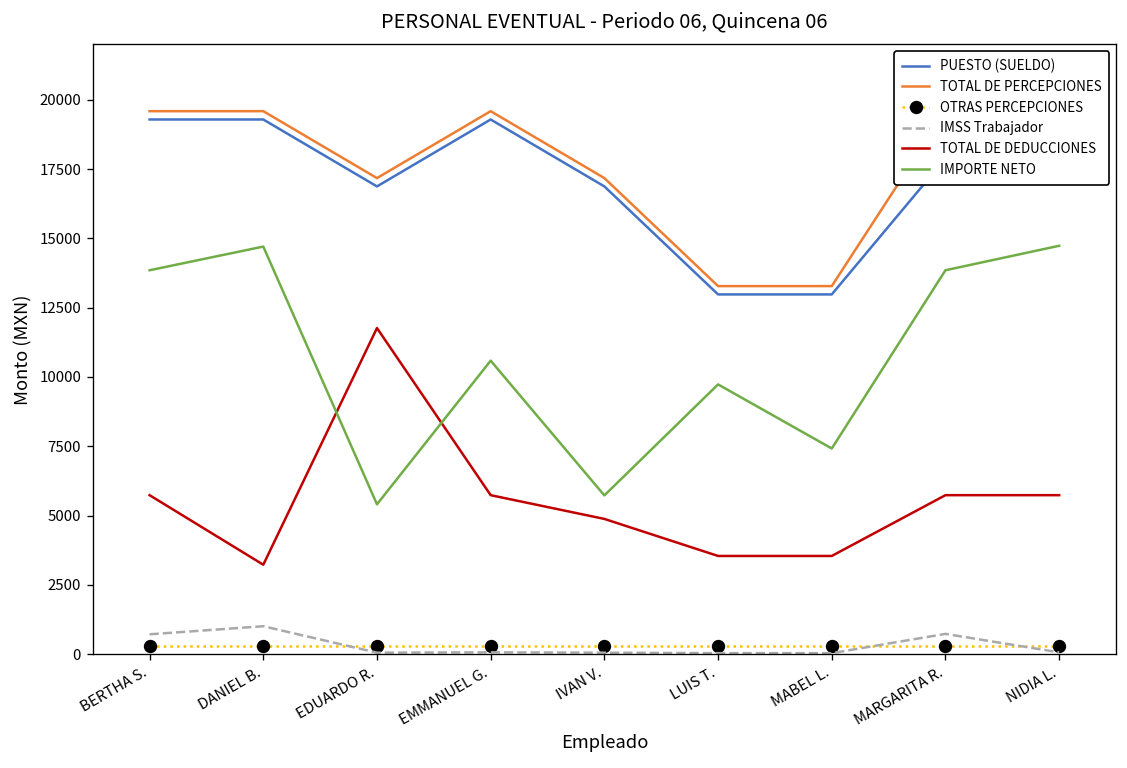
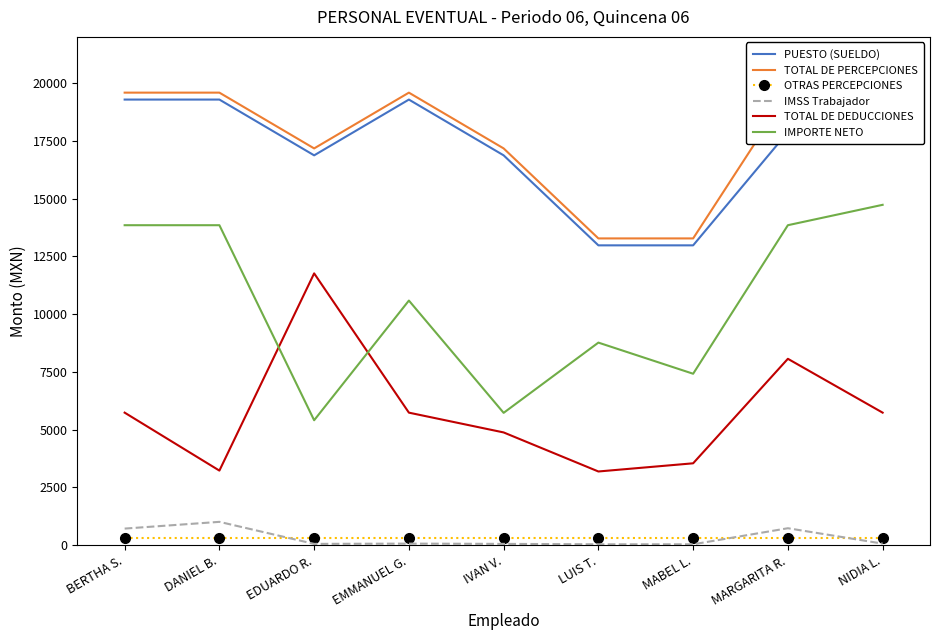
  {
    "PUESTO (SUELDO)": {
      "BERTHA S.": 19300,
      "DANIEL B.": 19300,
      "EDUARDO R.": 16900,
      "EMMANUEL G.": 19300,
      "IVAN V.": 16900,
      "LUIS T.": 13000,
      "MABEL L.": 13000
    },
    "TOTAL DE PERCEPCIONES": {
      "BERTHA S.": 19600,
      "DANIEL B.": 19600,
      "EDUARDO R.": 17200,
      "EMMANUEL G.": 19600,
      "IVAN V.": 17200,
      "LUIS T.": 13300,
      "MABEL L.": 13300
    },
    "OTRAS PERCEPCIONES": {
      "BERTHA S.": 300,
      "DANIEL B.": 300,
      "EDUARDO R.": 300,
      "EMMANUEL G.": 300,
      "IVAN V.": 300,
      "LUIS T.": 300,
      "MABEL L.": 300,
      "MARGARITA R.": 300,
      "NIDIA L.": 300
    },
    "IMSS Trabajador": {
      "BERTHA S.": 700,
      "DANIEL B.": 1000,
      "EDUARDO R.": 100,
      "EMMANUEL G.": 100,
      "IVAN V.": 100,
      "LUIS T.": 0,
      "MABEL L.": 0,
      "MARGARITA R.": 700,
      "NIDIA L.": 100
    },
    "TOTAL DE DEDUCCIONES": {
      "BERTHA S.": 5700,
      "DANIEL B.": 3200,
      "EDUARDO R.": 11800,
      "EMMANUEL G.": 5700,
      "IVAN V.": 4900,
-     "LUIS T.": 3500,
+     "LUIS T.": 3200,
      "MABEL L.": 3500,
-     "MARGARITA R.": 5700,
+     "MARGARITA R.": 8100,
      "NIDIA L.": 5700
    },
    "IMPORTE NETO": {
      "BERTHA S.": 13800,
-     "DANIEL B.": 14700,
+     "DANIEL B.": 13800,
      "EDUARDO R.": 5400,
      "EMMANUEL G.": 10600,
      "IVAN V.": 5700,
-     "LUIS T.": 9700,
+     "LUIS T.": 8800,
      "MABEL L.": 7400,
      "MARGARITA R.": 13800,
      "NIDIA L.": 14700
    }
  }
